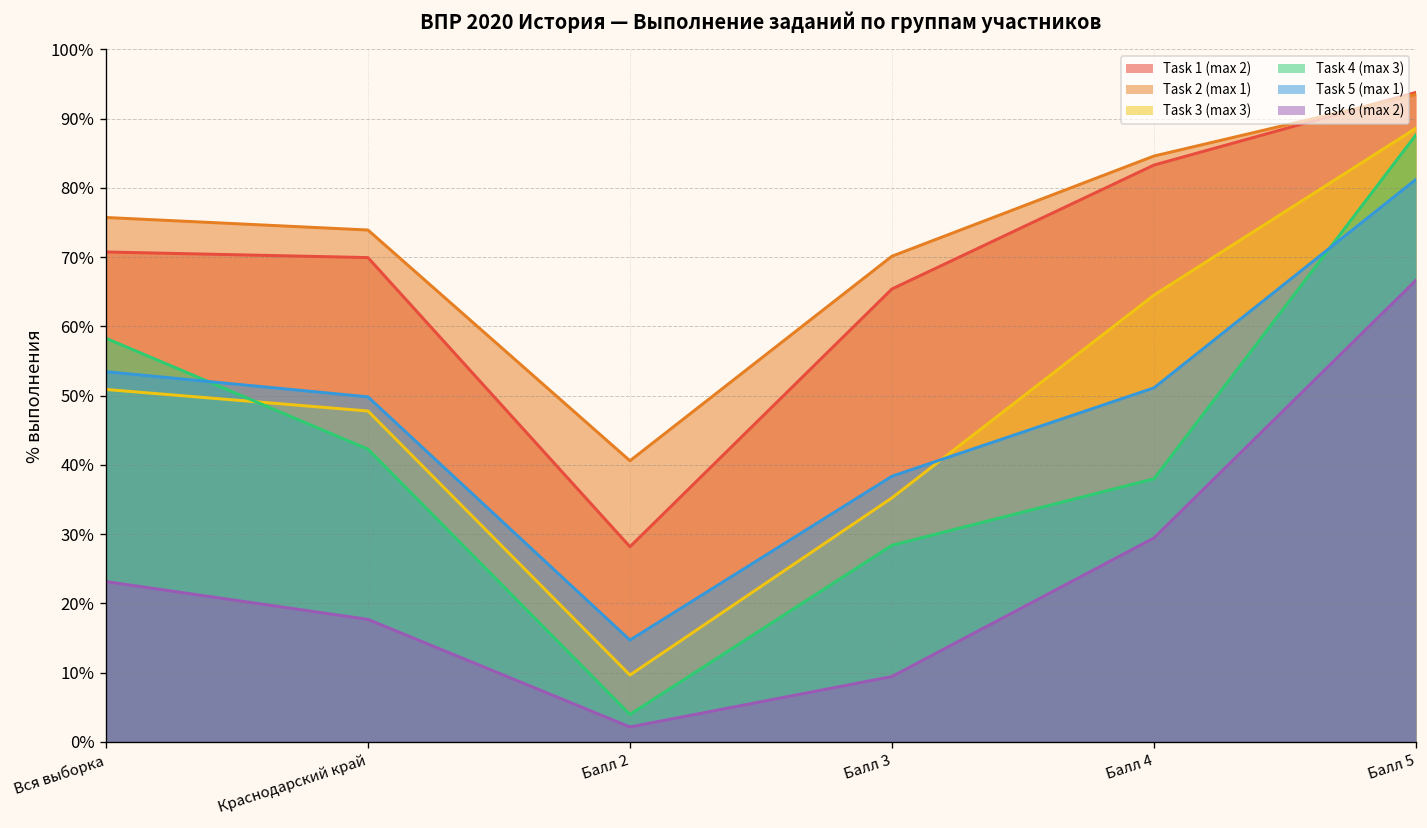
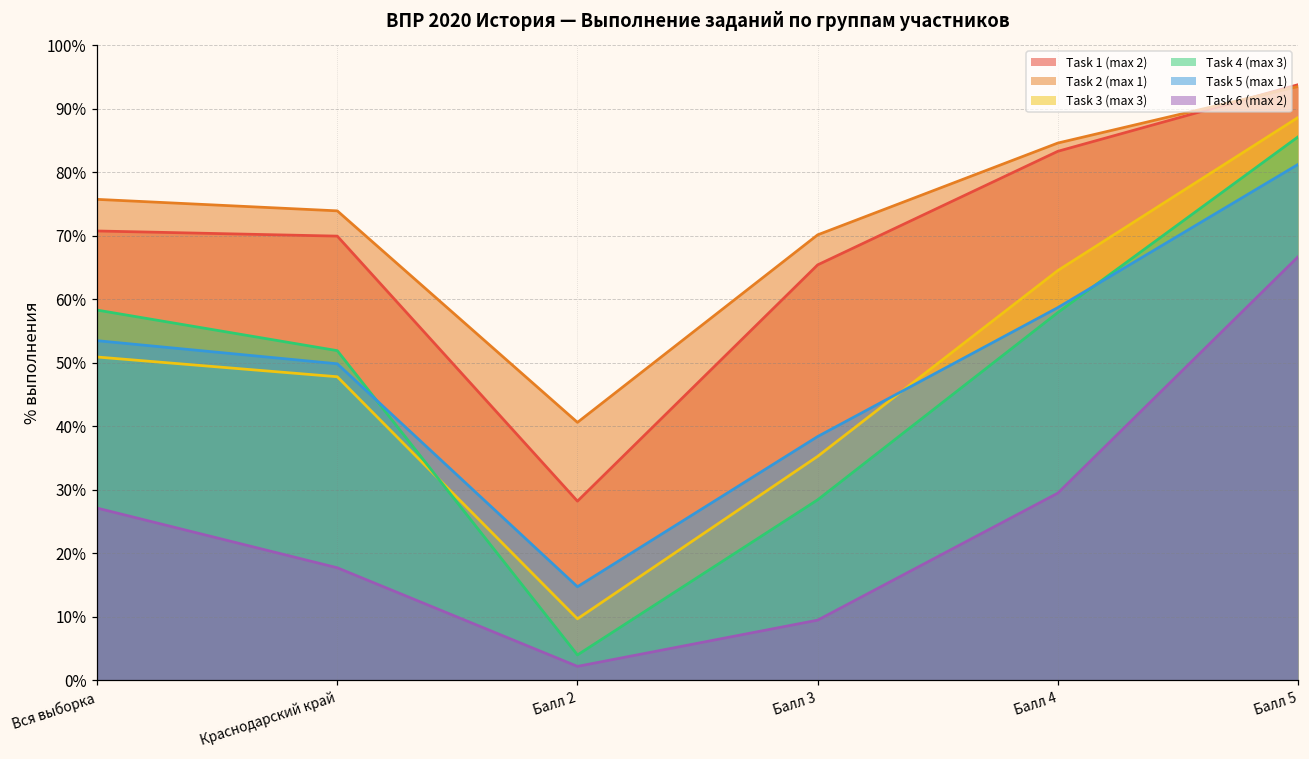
  {
    "Task 4 (max 3)": {
      "Вся выборка": "58%",
-     "Краснодарский край": "42%",
+     "Краснодарский край": "52%",
      "Балл 2": "4%",
      "Балл 3": "28%",
-     "Балл 4": "38%",
-     "Балл 5": "88%"
+     "Балл 4": "58%",
+     "Балл 5": "86%"
    },
    "Task 5 (max 1)": {
      "Вся выборка": "53%",
      "Краснодарский край": "50%",
      "Балл 2": "15%",
      "Балл 3": "38%",
-     "Балл 4": "51%",
+     "Балл 4": "59%",
      "Балл 5": "81%"
    },
    "Task 6 (max 2)": {
-     "Вся выборка": "23%",
+     "Вся выборка": "27%",
      "Краснодарский край": "18%",
      "Балл 2": "2%",
      "Балл 3": "9%",
      "Балл 4": "29%",
      "Балл 5": "67%"
    }
  }
